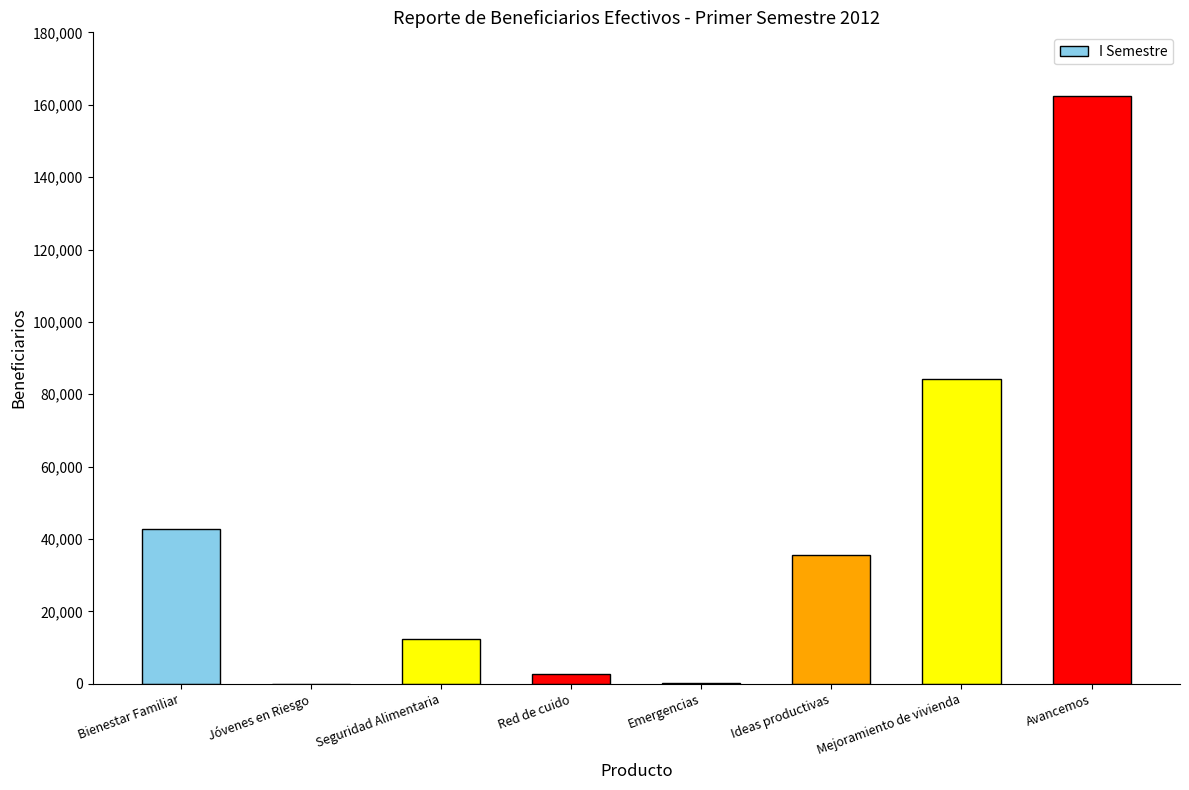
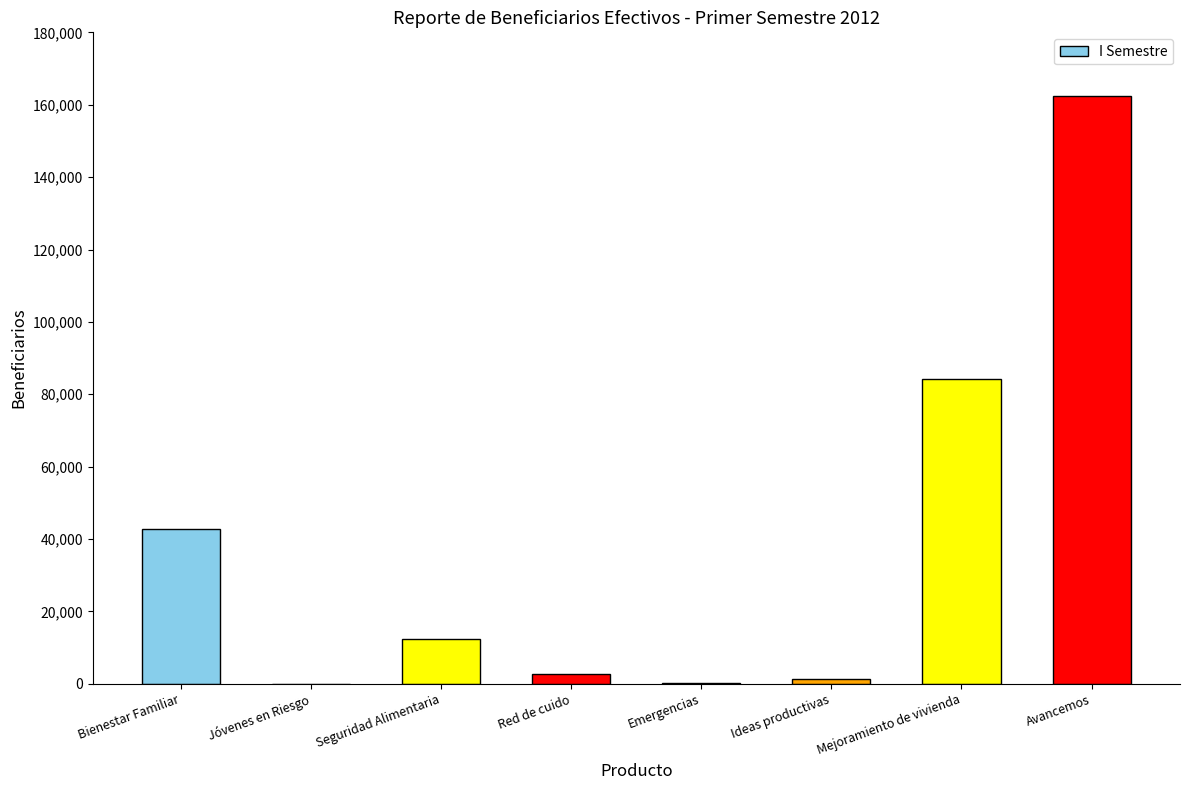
  {
    "Bienestar Familiar": "43,000",
    "Jóvenes en Riesgo": "0",
    "Seguridad Alimentaria": "12,000",
    "Red de cuido": "3,000",
-   "Ideas productivas": "36,000",
+   "Ideas productivas": "1,000",
    "Mejoramiento de vivienda": "84,000",
    "Avancemos": "162,000"
  }
